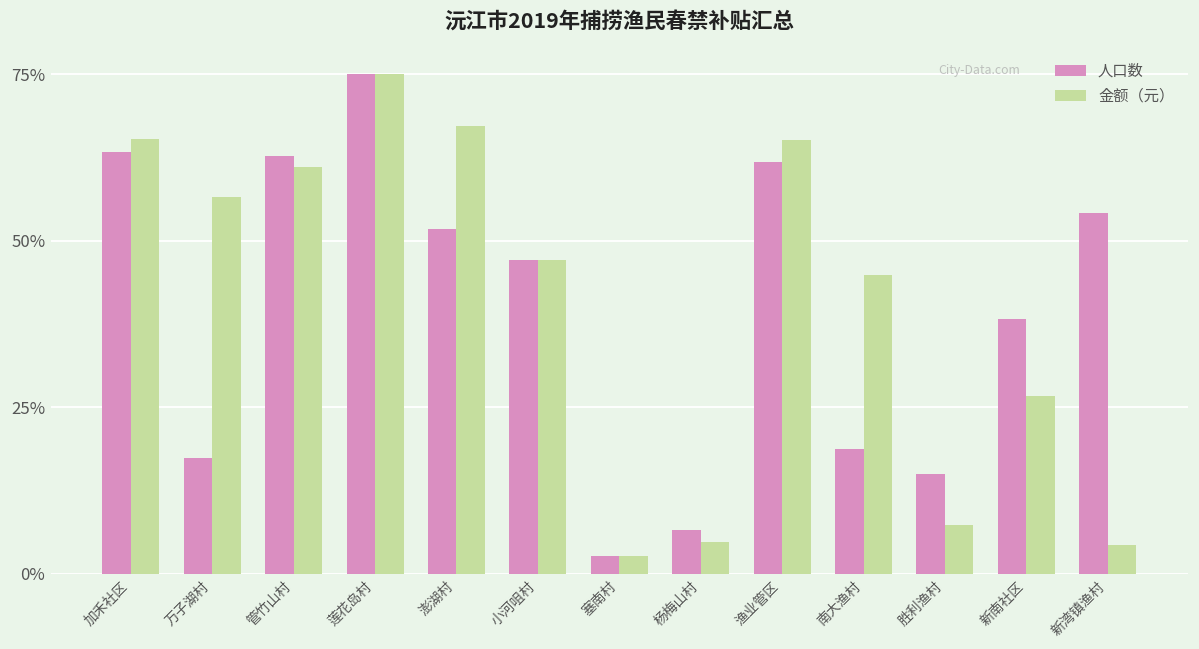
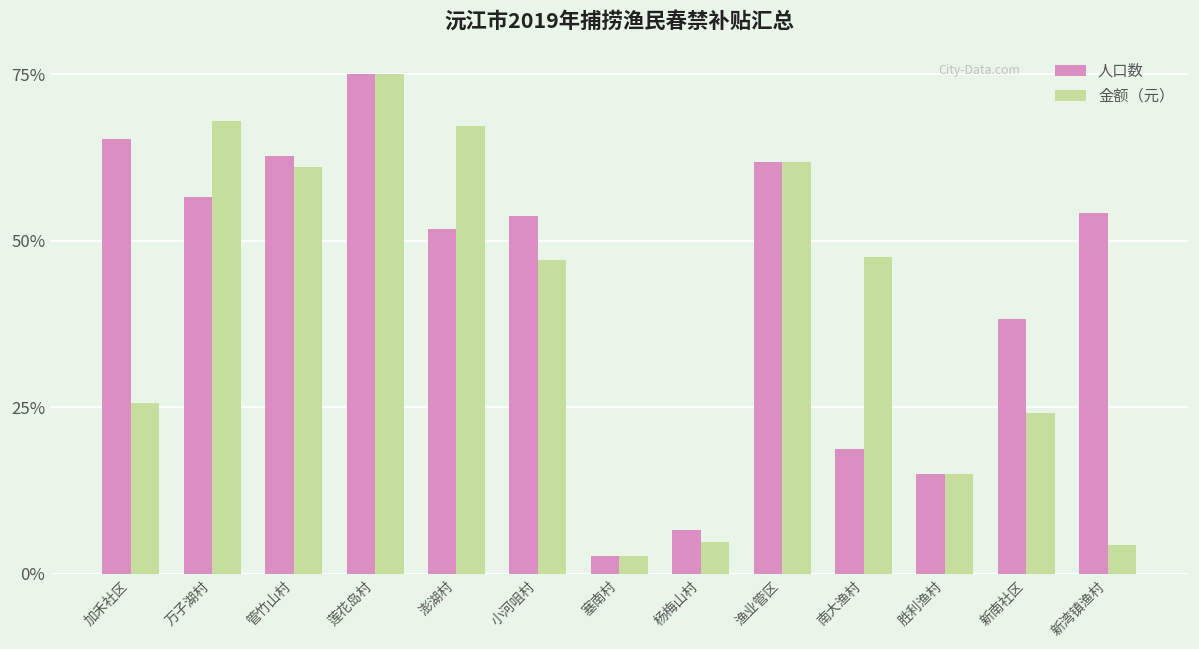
  {
    "人口数": {
-     "加禾社区": "63%",
-     "万子湖村": "17%",
+     "加禾社区": "65%",
+     "万子湖村": "57%",
      "管竹山村": "63%",
      "莲花岛村": "75%",
      "澎湖村": "52%",
-     "小河咀村": "47%",
+     "小河咀村": "54%",
      "塞南村": "3%",
      "杨梅山村": "7%",
      "渔业管区": "62%",
      "南大渔村": "19%",
      "胜利渔村": "15%",
      "新南社区": "38%",
      "新湾镇渔村": "54%"
    },
    "金额（元）": {
-     "加禾社区": "65%",
-     "万子湖村": "57%",
+     "加禾社区": "26%",
+     "万子湖村": "68%",
      "管竹山村": "61%",
      "莲花岛村": "75%",
      "澎湖村": "67%",
      "小河咀村": "47%",
      "塞南村": "3%",
      "杨梅山村": "5%",
-     "渔业管区": "65%",
-     "南大渔村": "45%",
-     "胜利渔村": "7%",
-     "新南社区": "27%",
+     "渔业管区": "62%",
+     "南大渔村": "48%",
+     "胜利渔村": "15%",
+     "新南社区": "24%",
      "新湾镇渔村": "4%"
    }
  }
